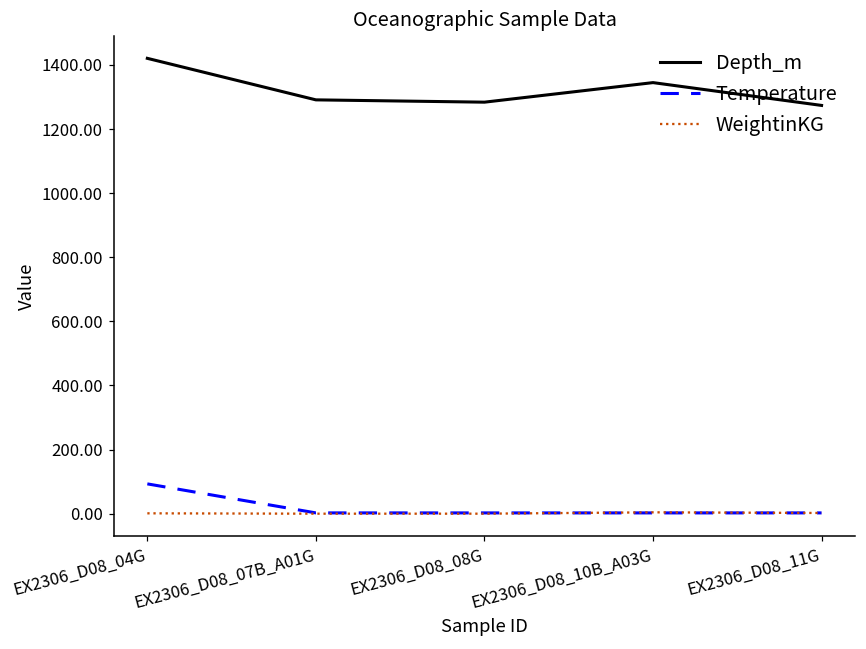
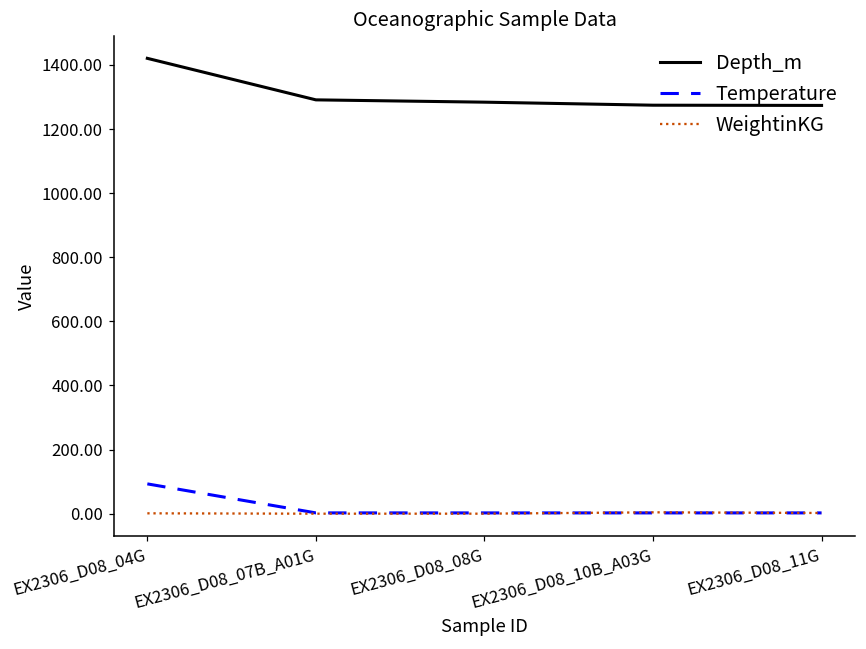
  {
    "Depth_m": {
      "EX2306_D08_04G": 1420,
      "EX2306_D08_07B_A01G": 1290,
      "EX2306_D08_08G": 1280,
-     "EX2306_D08_10B_A03G": 1340,
+     "EX2306_D08_10B_A03G": 1270,
      "EX2306_D08_11G": 1270
    },
    "Temperature": {
      "EX2306_D08_04G": 90
    },
    "WeightinKG": {
      "EX2306_D08_04G": 0
    }
  }
